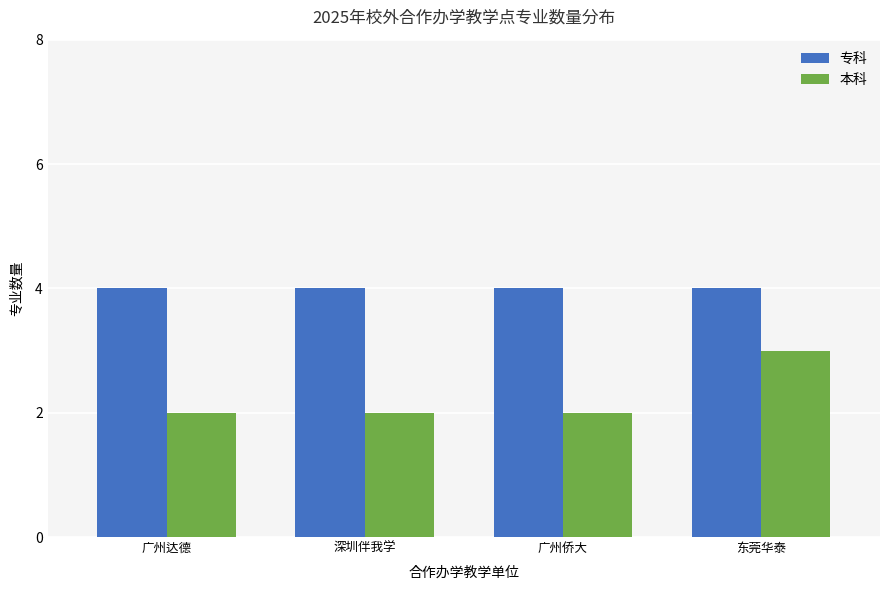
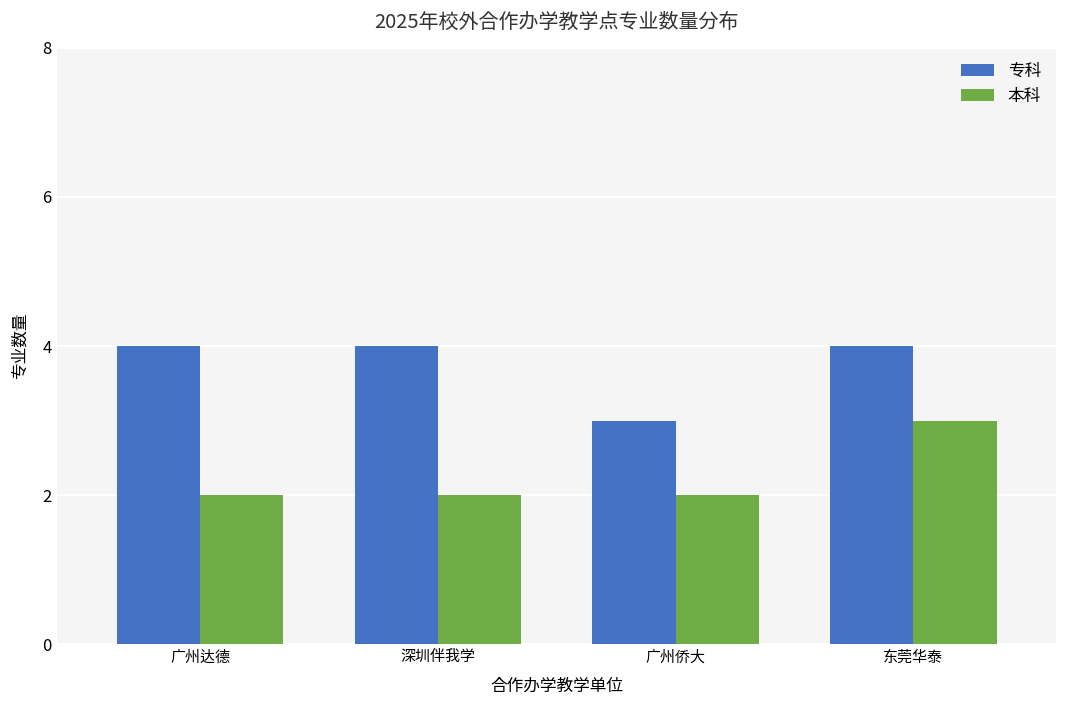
  {
    "专科": {
      "广州达德": 4,
      "深圳伴我学": 4,
-     "广州侨大": 4,
+     "广州侨大": 3,
      "东莞华泰": 4
    },
    "本科": {
      "广州达德": 2,
      "深圳伴我学": 2,
      "广州侨大": 2,
      "东莞华泰": 3
    }
  }
